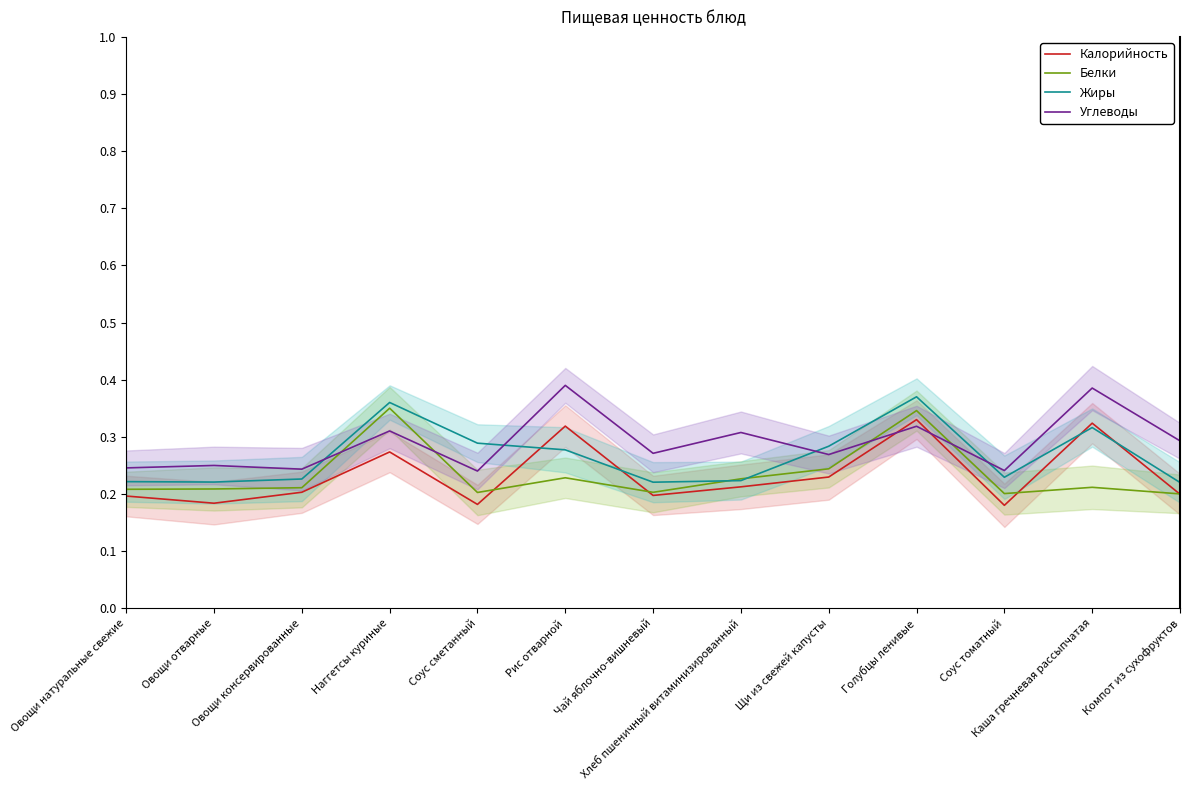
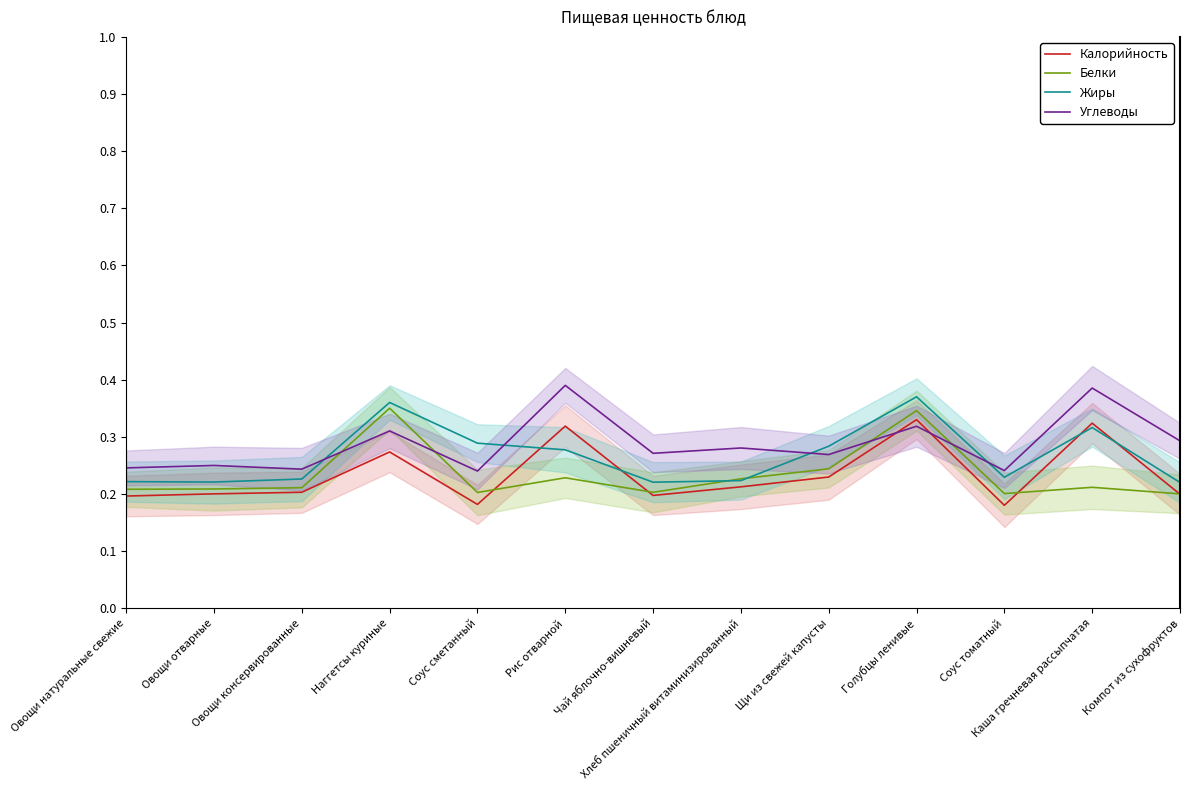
  {
    "Калорийность": {
      "Овощи натуральные свежие": 0.20,
-     "Овощи отварные": 0.18,
+     "Овощи отварные": 0.20,
      "Овощи консервированные": 0.20,
      "Наггетсы куриные": 0.27,
      "Соус сметанный": 0.18,
      "Чай яблочно-вишневый": 0.20,
      "Хлеб пшеничный витаминизированный": 0.21,
      "Щи из свежей капусты": 0.23,
      "Голубцы ленивые": 0.33,
      "Соус томатный": 0.18,
      "Каша гречневая рассыпчатая": 0.32
    },
    "Белки": {
      "Овощи натуральные свежие": 0.21,
      "Овощи отварные": 0.21,
      "Овощи консервированные": 0.21,
      "Наггетсы куриные": 0.35,
      "Соус сметанный": 0.20,
      "Рис отварной": 0.23,
      "Чай яблочно-вишневый": 0.20,
      "Щи из свежей капусты": 0.24,
      "Голубцы ленивые": 0.35,
      "Соус томатный": 0.20,
      "Каша гречневая рассыпчатая": 0.21
    },
    "Жиры": {
      "Овощи натуральные свежие": 0.22,
      "Овощи консервированные": 0.23,
      "Наггетсы куриные": 0.36,
      "Соус сметанный": 0.29,
      "Рис отварной": 0.28,
      "Чай яблочно-вишневый": 0.22,
      "Щи из свежей капусты": 0.28,
      "Голубцы ленивые": 0.37,
      "Соус томатный": 0.23,
      "Каша гречневая рассыпчатая": 0.32,
      "Компот из сухофруктов": 0.22
    },
    "Углеводы": {
      "Овощи натуральные свежие": 0.25,
      "Рис отварной": 0.39,
      "Чай яблочно-вишневый": 0.27,
-     "Хлеб пшеничный витаминизированный": 0.31,
+     "Хлеб пшеничный витаминизированный": 0.28,
      "Голубцы ленивые": 0.32,
      "Каша гречневая рассыпчатая": 0.39,
      "Компот из сухофруктов": 0.29
    }
  }
